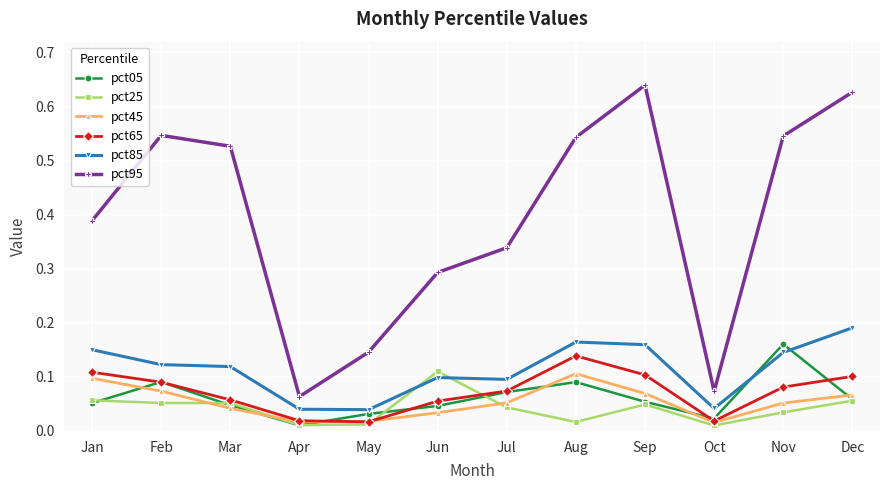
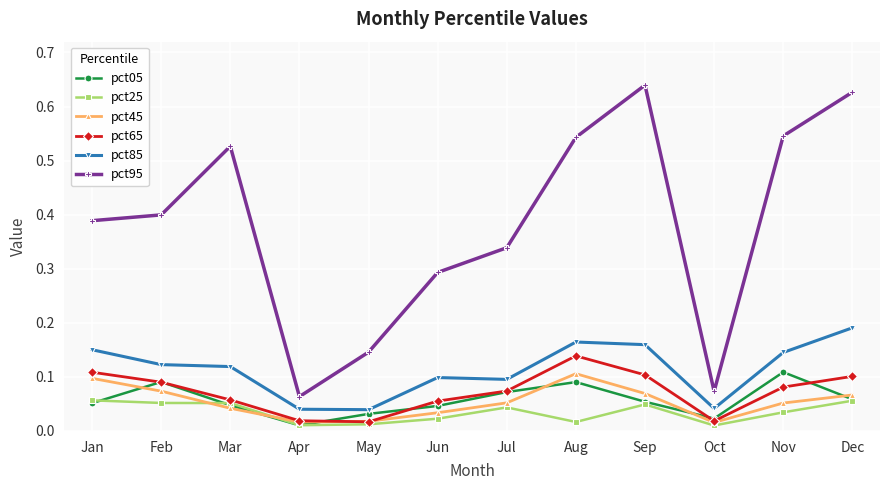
  {
    "pct05": {
      "Jan": 0.05,
      "May": 0.03,
      "Jun": 0.05,
      "Aug": 0.09,
      "Sep": 0.05,
-     "Nov": 0.16
+     "Nov": 0.11
    },
    "pct25": {
      "Jan": 0.06,
      "Feb": 0.05,
-     "Jun": 0.11,
+     "Jun": 0.02,
      "Jul": 0.04,
      "Aug": 0.02,
      "Sep": 0.05,
      "Oct": 0.01,
      "Nov": 0.03
    },
    "pct45": {
      "Jan": 0.10,
      "Feb": 0.07,
      "Mar": 0.04,
      "Jun": 0.03,
      "Jul": 0.05,
      "Aug": 0.11,
      "Sep": 0.07,
      "Nov": 0.05,
      "Dec": 0.07
    },
    "pct65": {
      "Jan": 0.11,
      "Mar": 0.06,
      "Jun": 0.06,
      "Aug": 0.14,
      "Sep": 0.10,
      "Nov": 0.08,
      "Dec": 0.10
    },
    "pct85": {
      "Jan": 0.15,
      "Feb": 0.12,
      "Mar": 0.12,
      "Apr": 0.04,
      "May": 0.04,
      "Jun": 0.10,
      "Jul": 0.10,
      "Aug": 0.16,
      "Sep": 0.16,
      "Oct": 0.04,
      "Nov": 0.15,
      "Dec": 0.19
    },
    "pct95": {
      "Jan": 0.39,
-     "Feb": 0.55,
+     "Feb": 0.40,
      "Mar": 0.53,
      "Apr": 0.06,
      "May": 0.15,
      "Jun": 0.29,
      "Jul": 0.34,
      "Aug": 0.54,
      "Sep": 0.64,
      "Oct": 0.07,
      "Nov": 0.55,
      "Dec": 0.63
    }
  }
